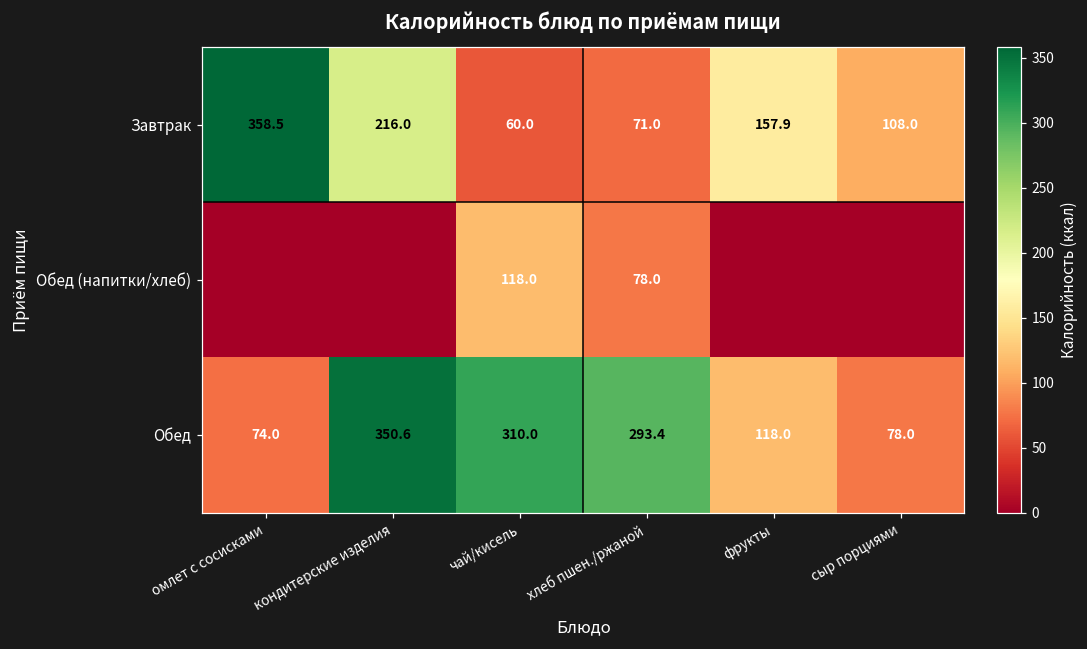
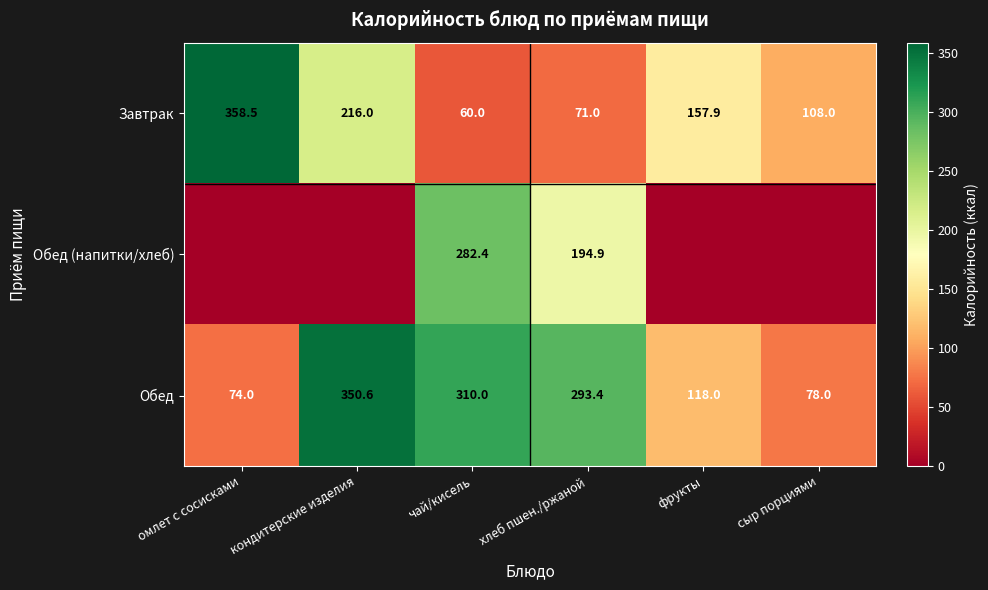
  {
    "Завтрак": {
      "омлет с сосисками": 358.5,
      "кондитерские изделия": 216.0,
      "чай/кисель": 60.0,
      "хлеб пшен./ржаной": 71.0,
      "фрукты": 157.9,
      "сыр порциями": 108.0
    },
    "Обед (напитки/хлеб)": {
-     "чай/кисель": 118.0,
-     "хлеб пшен./ржаной": 78.0
+     "чай/кисель": 282.4,
+     "хлеб пшен./ржаной": 194.9
    },
    "Обед": {
      "омлет с сосисками": 74.0,
      "кондитерские изделия": 350.6,
      "чай/кисель": 310.0,
      "хлеб пшен./ржаной": 293.4,
      "фрукты": 118.0,
      "сыр порциями": 78.0
    }
  }
